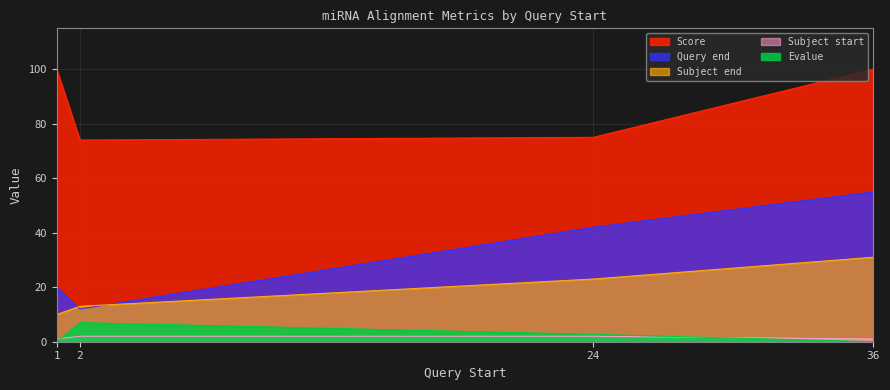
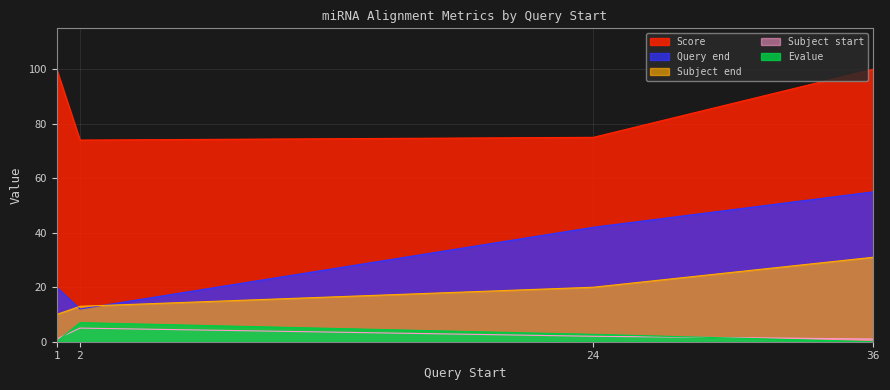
  {
    "Score": {
      "1": 100,
      "2": 74,
      "24": 75,
      "36": 100
    },
    "Query end": {
      "1": 20,
      "2": 12,
      "24": 42,
      "36": 55
    },
    "Subject end": {
      "1": 10,
      "2": 13,
-     "24": 23,
+     "24": 20,
      "36": 31
    },
    "Subject start": {
      "1": 1,
-     "2": 2,
+     "2": 5,
      "36": 1
    },
    "Evalue": {
      "1": 0,
      "2": 7,
      "36": 0
    }
  }
